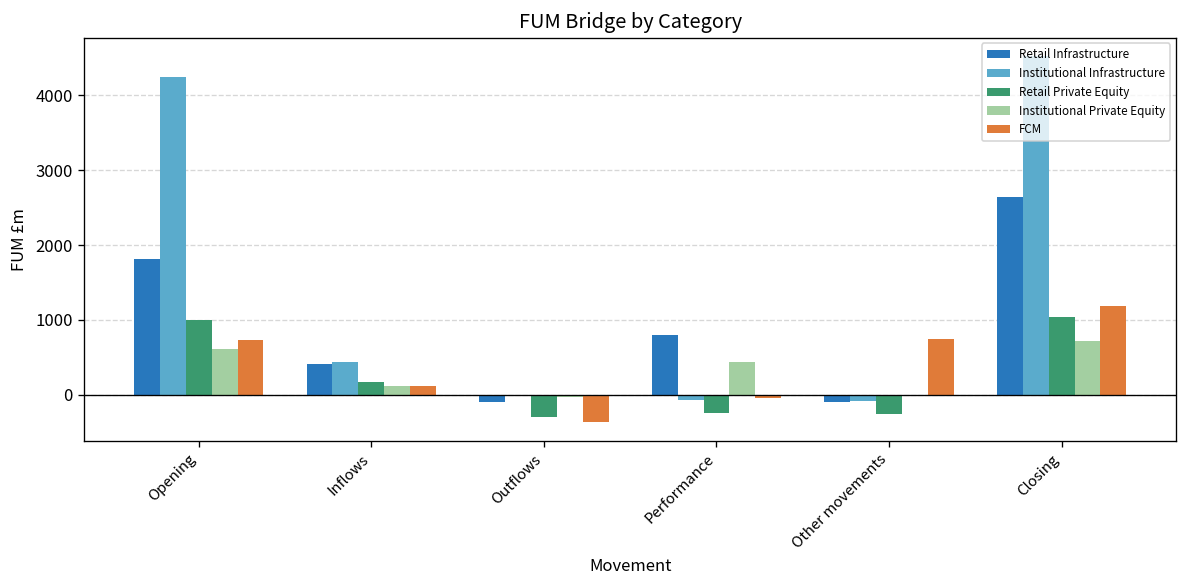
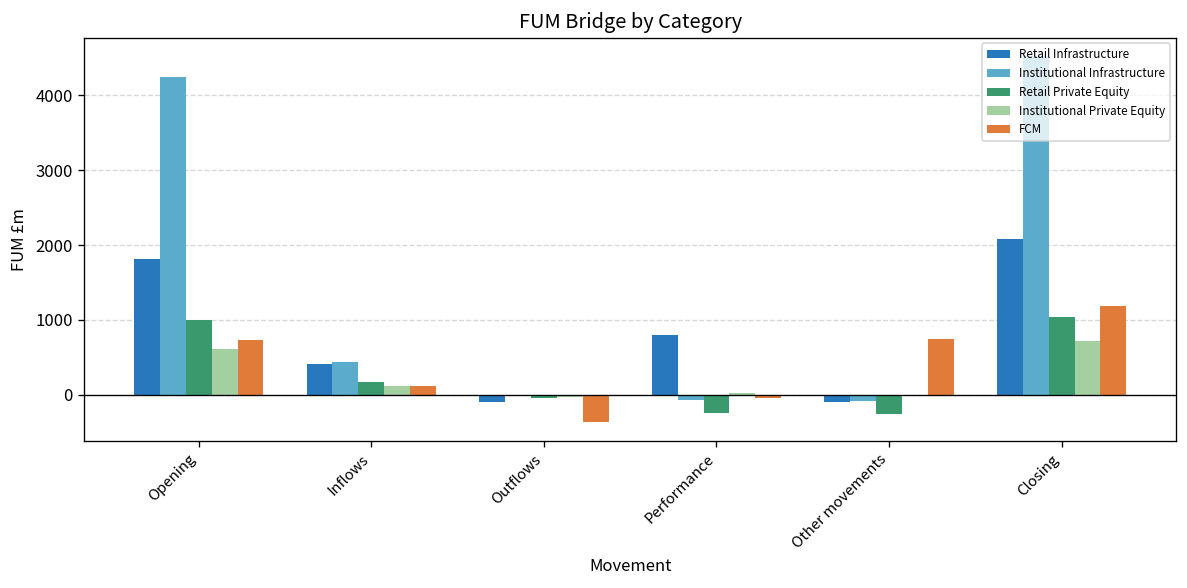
  {
    "Retail Infrastructure": {
      "Opening": 1800,
      "Inflows": 400,
      "Outflows": -100,
      "Performance": 800,
      "Other movements": -100,
-     "Closing": 2600
+     "Closing": 2100
    },
    "Institutional Infrastructure": {
      "Opening": 4200,
      "Inflows": 400,
      "Outflows": 0,
      "Performance": -100,
      "Other movements": -100
    },
    "Retail Private Equity": {
      "Opening": 1000,
      "Inflows": 200,
-     "Outflows": -300,
+     "Outflows": 0,
      "Performance": -200,
      "Other movements": -300,
      "Closing": 1000
    },
    "Institutional Private Equity": {
      "Opening": 600,
      "Inflows": 100,
-     "Performance": 400,
+     "Performance": 0,
      "Other movements": 0,
      "Closing": 700
    },
    "FCM": {
      "Opening": 700,
      "Inflows": 100,
      "Outflows": -400,
      "Performance": 0,
      "Other movements": 700,
      "Closing": 1200
    }
  }
